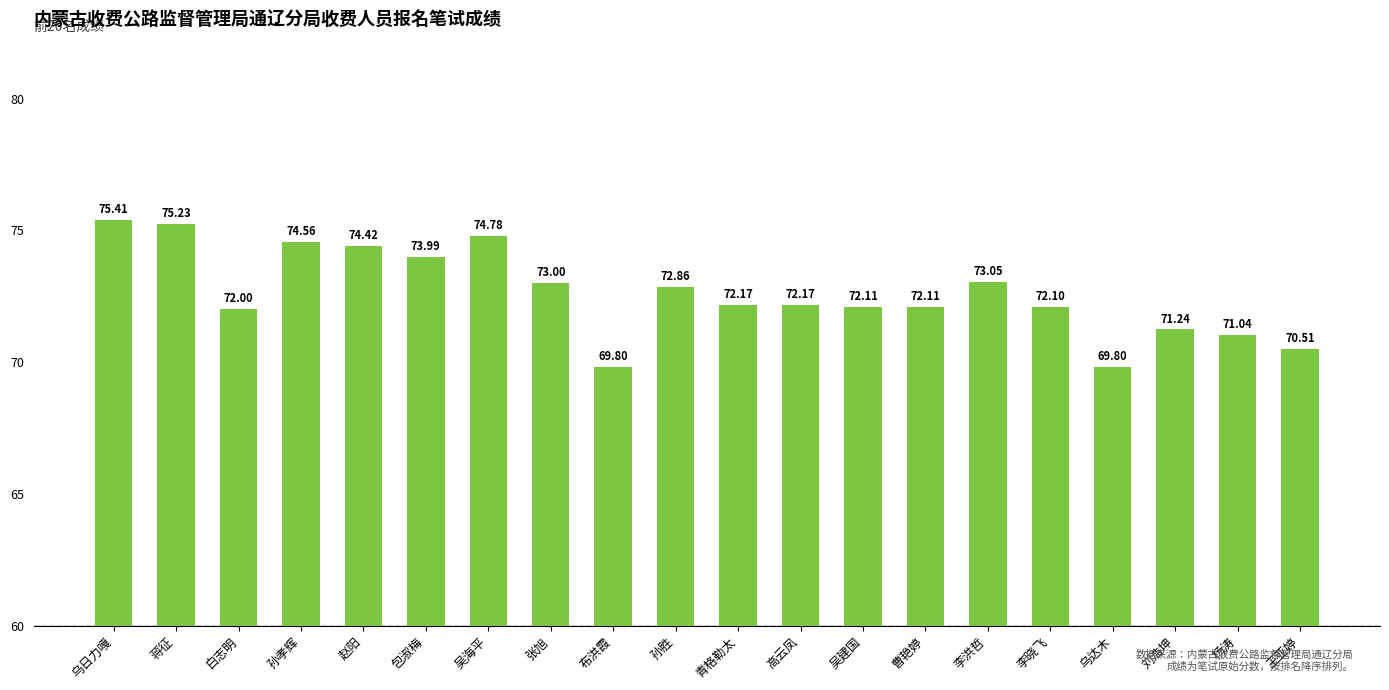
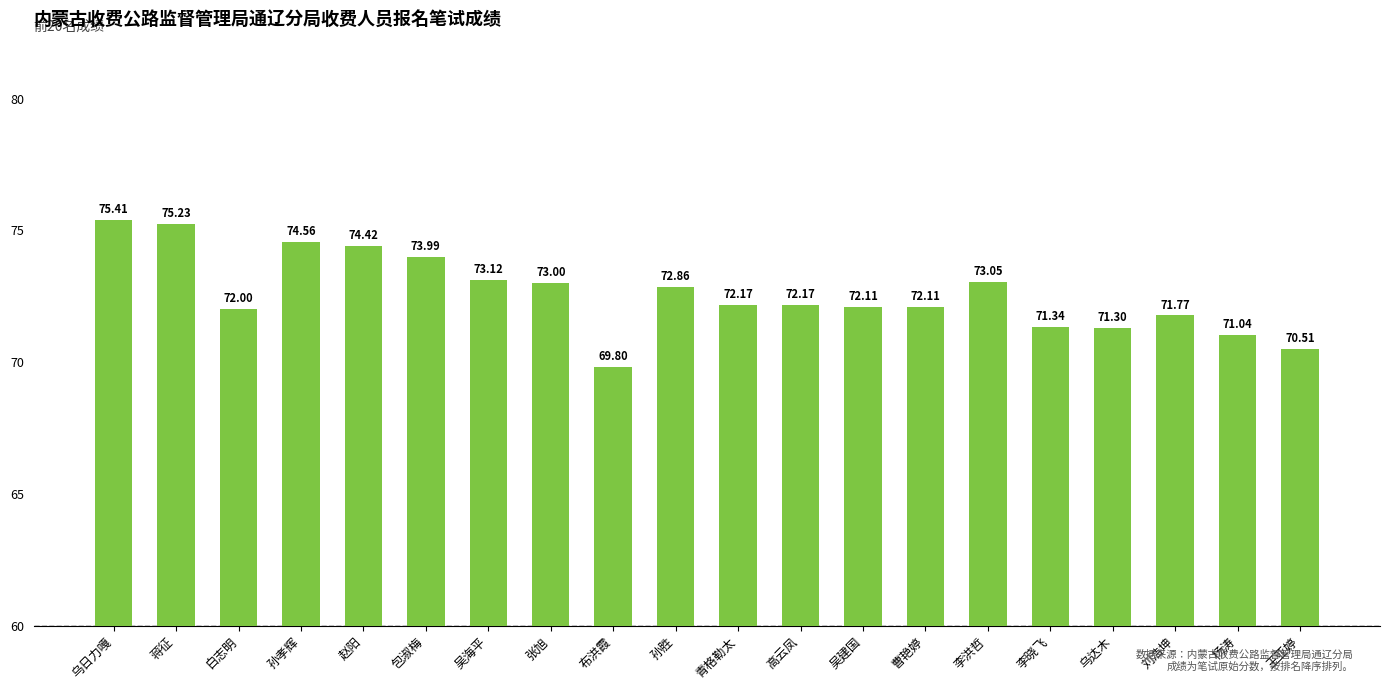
  {
    "乌日力嘎": 75.41,
    "蒋征": 75.23,
    "白志明": 72.00,
    "孙孝辉": 74.56,
    "赵阳": 74.42,
    "包淑梅": 73.99,
-   "吴海平": 74.78,
+   "吴海平": 73.12,
    "张旭": 73.00,
    "布洪霞": 69.80,
    "孙胜": 72.86,
    "青格勒太": 72.17,
    "高云凤": 72.17,
    "吴建国": 72.11,
    "曹艳婷": 72.11,
    "李洪哲": 73.05,
-   "李晓飞": 72.10,
-   "乌达木": 69.80,
-   "刘浩坤": 71.24,
+   "李晓飞": 71.34,
+   "乌达木": 71.30,
+   "刘浩坤": 71.77,
    "杨涛": 71.04,
    "王亚婷": 70.51
  }
